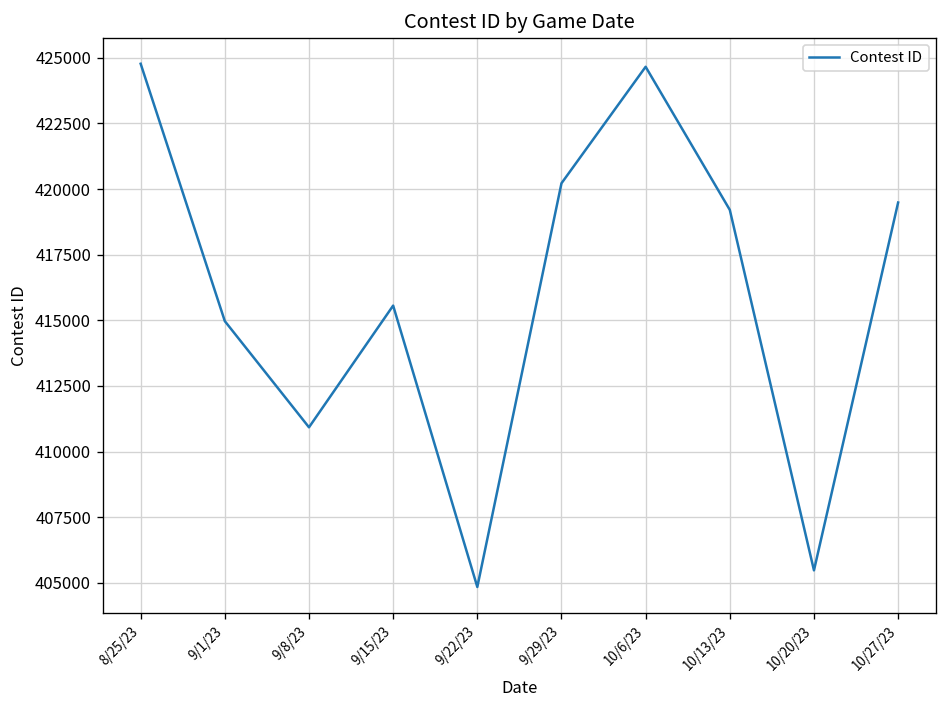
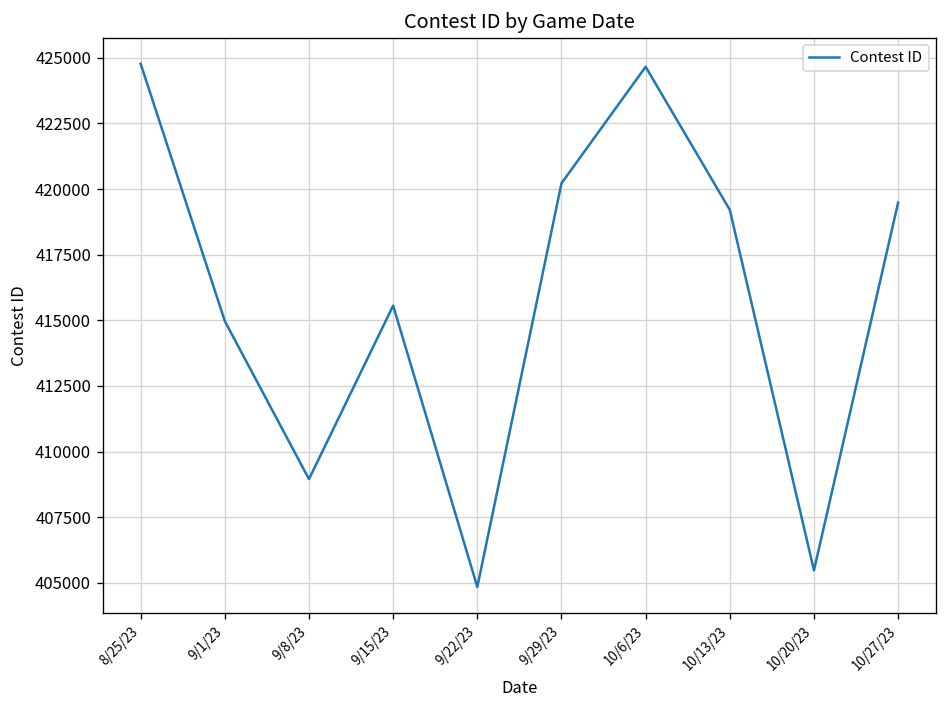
  {
    "8/25/23": 424800,
    "9/1/23": 415000,
-   "9/8/23": 410900,
+   "9/8/23": 409000,
    "9/15/23": 415600,
    "9/22/23": 404800,
    "9/29/23": 420200,
    "10/6/23": 424700,
    "10/13/23": 419200,
    "10/20/23": 405500,
    "10/27/23": 419500
  }
